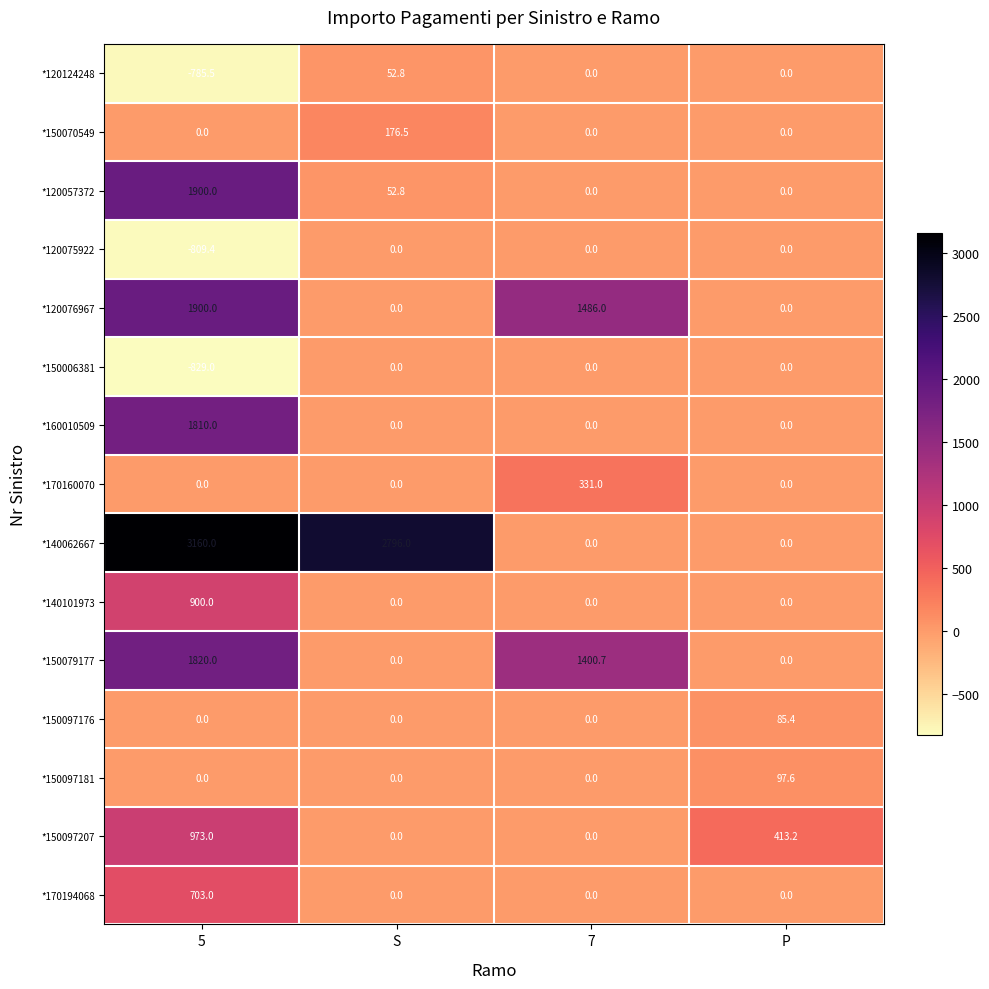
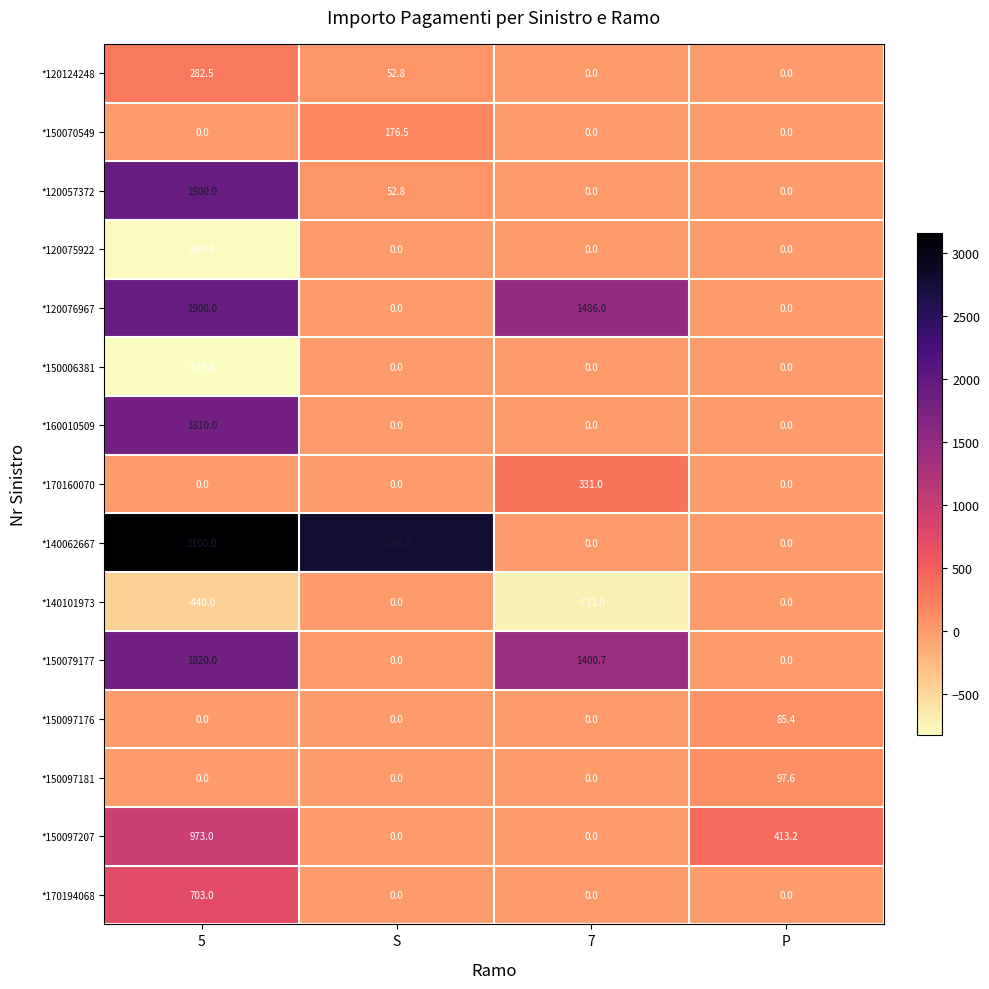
  {
    "*120124248": {
-     "5": -785.5,
+     "5": 282.5,
      "S": 52.8,
      "7": 0.0,
      "P": 0.0
    },
    "*150070549": {
      "5": 0.0,
      "S": 176.5,
      "7": 0.0,
      "P": 0.0
    },
    "*120057372": {
      "5": 1900.0,
      "S": 52.8,
      "7": 0.0,
      "P": 0.0
    },
    "*120075922": {
      "5": -809.4,
      "S": 0.0,
      "7": 0.0,
      "P": 0.0
    },
    "*120076967": {
      "5": 1900.0,
      "S": 0.0,
      "7": 1486.0,
      "P": 0.0
    },
    "*150006381": {
      "5": -829.0,
      "S": 0.0,
      "7": 0.0,
      "P": 0.0
    },
    "*160010509": {
      "5": 1810.0,
      "S": 0.0,
      "7": 0.0,
      "P": 0.0
    },
    "*170160070": {
      "5": 0.0,
      "S": 0.0,
      "7": 331.0,
      "P": 0.0
    },
    "*140062667": {
      "7": 0.0,
      "P": 0.0
    },
    "*140101973": {
-     "5": 900.0,
+     "5": -440.0,
      "S": 0.0,
-     "7": 0.0,
+     "7": -733.0,
      "P": 0.0
    },
    "*150079177": {
      "5": 1820.0,
      "S": 0.0,
      "7": 1400.7,
      "P": 0.0
    },
    "*150097176": {
      "5": 0.0,
      "S": 0.0,
      "7": 0.0,
      "P": 85.4
    },
    "*150097181": {
      "5": 0.0,
      "S": 0.0,
      "7": 0.0,
      "P": 97.6
    },
    "*150097207": {
      "5": 973.0,
      "S": 0.0,
      "7": 0.0,
      "P": 413.2
    },
    "*170194068": {
      "5": 703.0,
      "S": 0.0,
      "7": 0.0,
      "P": 0.0
    }
  }
